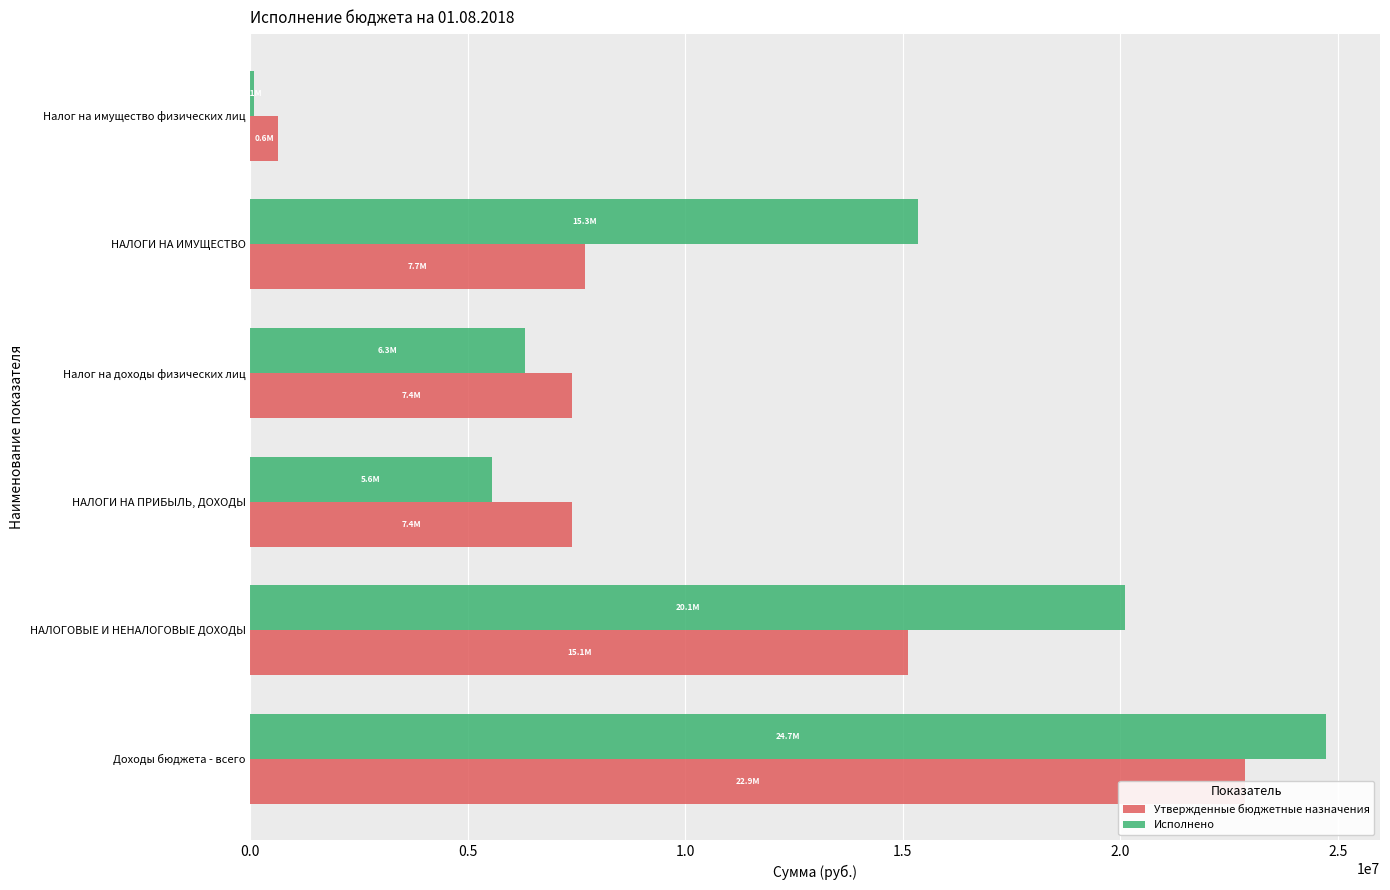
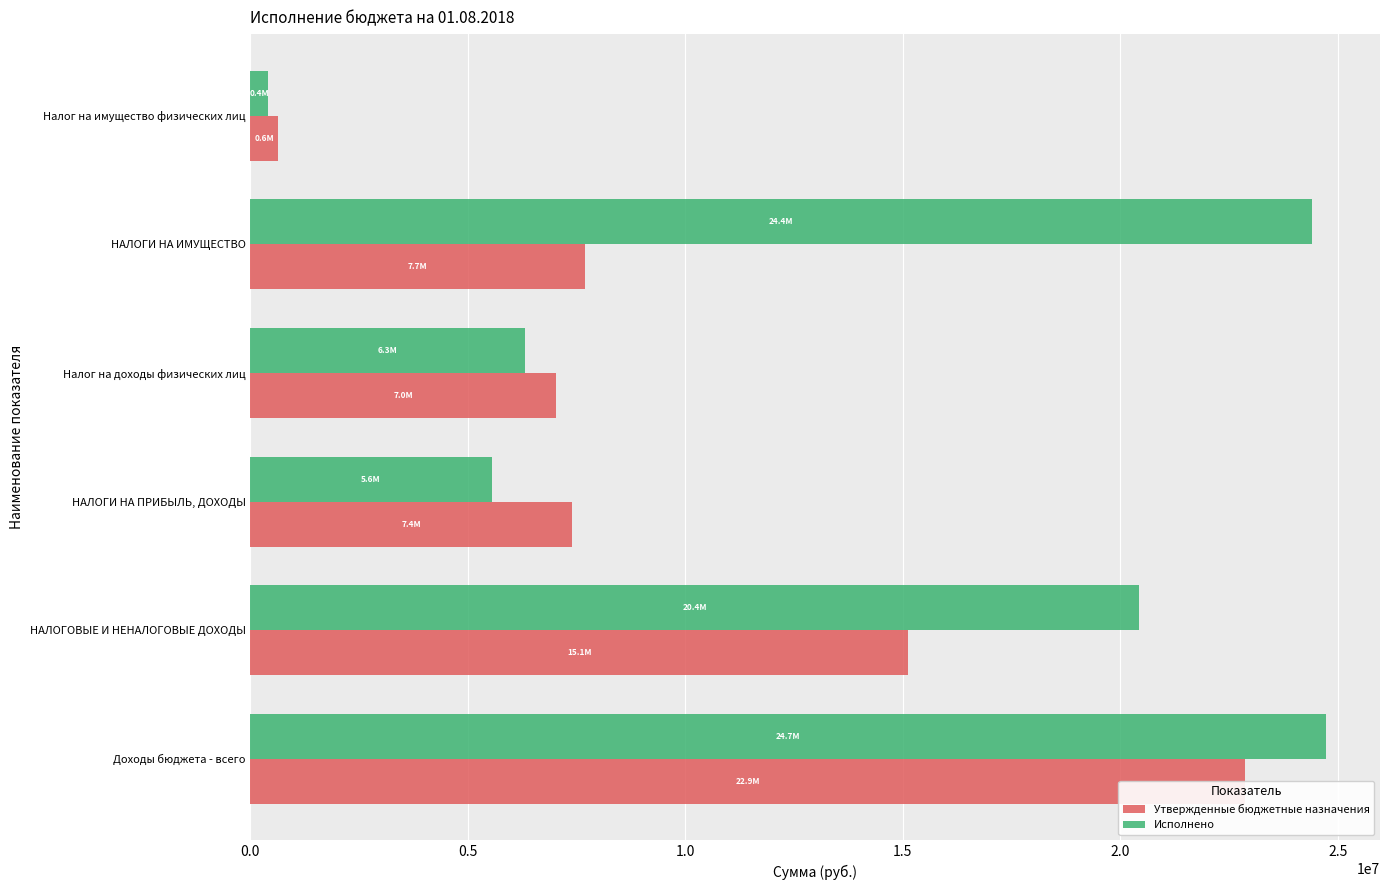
  {
    "Утвержденные бюджетные назначения": {
      "Налог на имущество физических лиц": "0.6M",
      "НАЛОГИ НА ИМУЩЕСТВО": "7.7M",
-     "Налог на доходы физических лиц": "7.4M",
+     "Налог на доходы физических лиц": "7.0M",
      "НАЛОГИ НА ПРИБЫЛЬ, ДОХОДЫ": "7.4M",
      "НАЛОГОВЫЕ И НЕНАЛОГОВЫЕ ДОХОДЫ": "15.1M"
    },
    "Исполнено": {
-     "Налог на имущество физических лиц": "100000",
-     "НАЛОГИ НА ИМУЩЕСТВО": "15.3M",
+     "Налог на имущество физических лиц": "400000",
+     "НАЛОГИ НА ИМУЩЕСТВО": "24.4M",
      "Налог на доходы физических лиц": "6.3M",
      "НАЛОГИ НА ПРИБЫЛЬ, ДОХОДЫ": "5.6M",
-     "НАЛОГОВЫЕ И НЕНАЛОГОВЫЕ ДОХОДЫ": "20.1M",
+     "НАЛОГОВЫЕ И НЕНАЛОГОВЫЕ ДОХОДЫ": "20.4M",
      "Доходы бюджета - всего": "24.7M"
    }
  }
